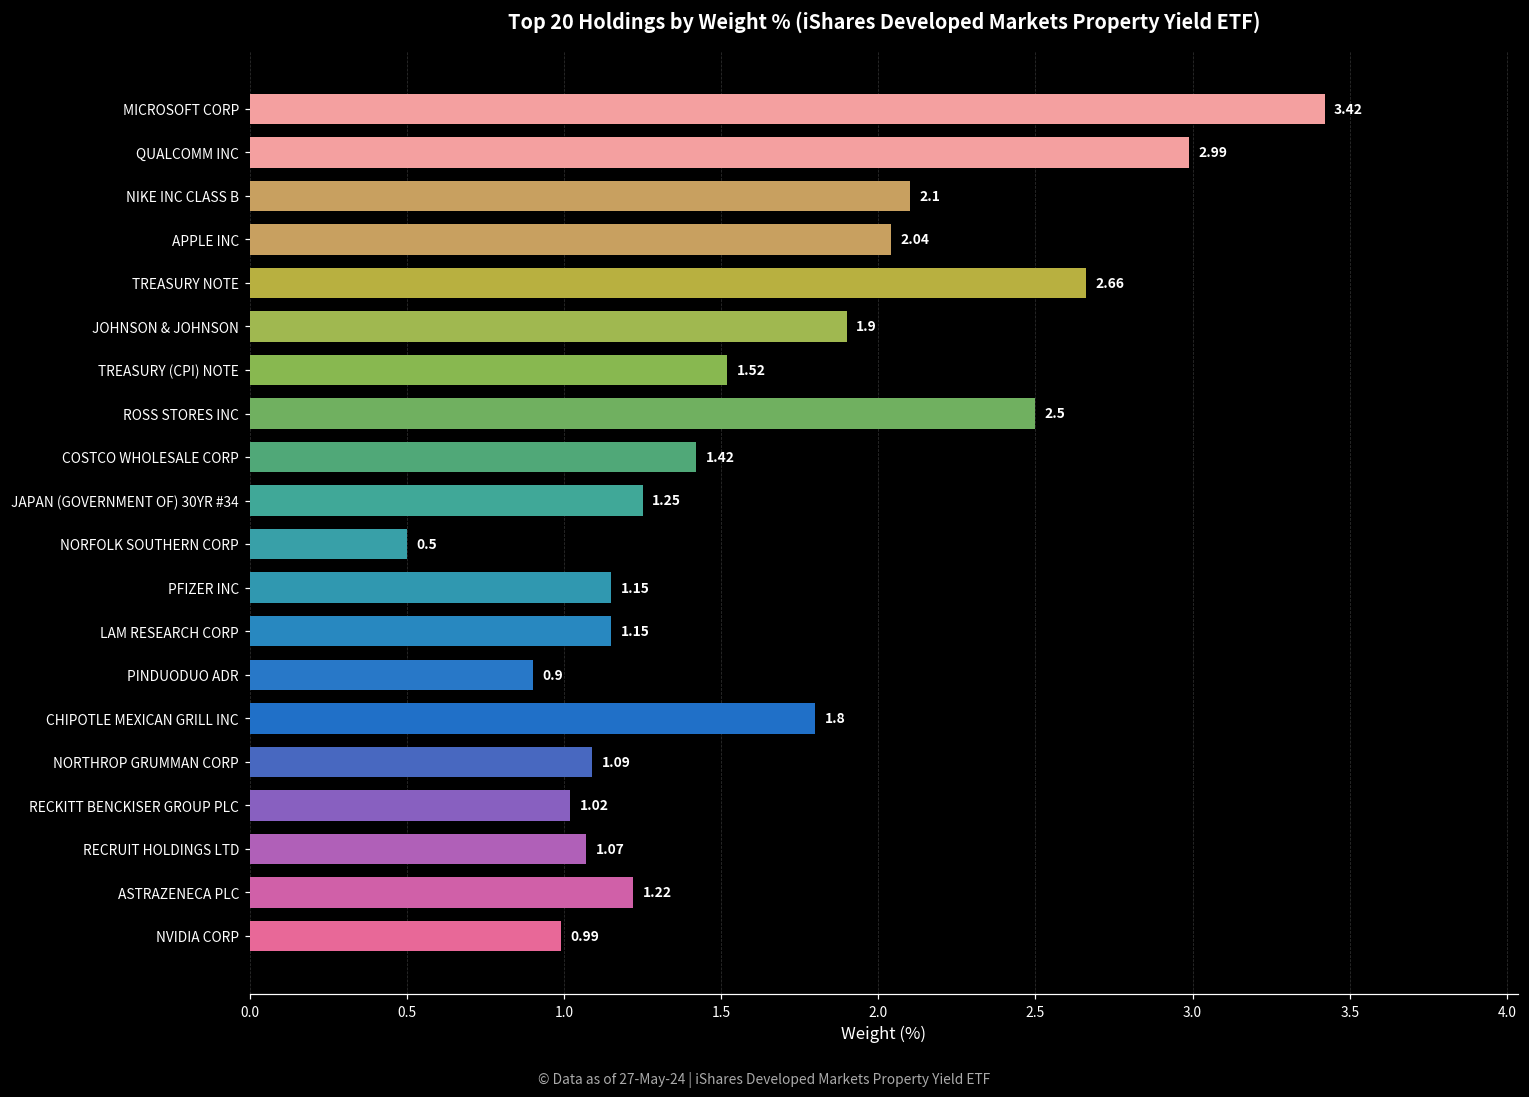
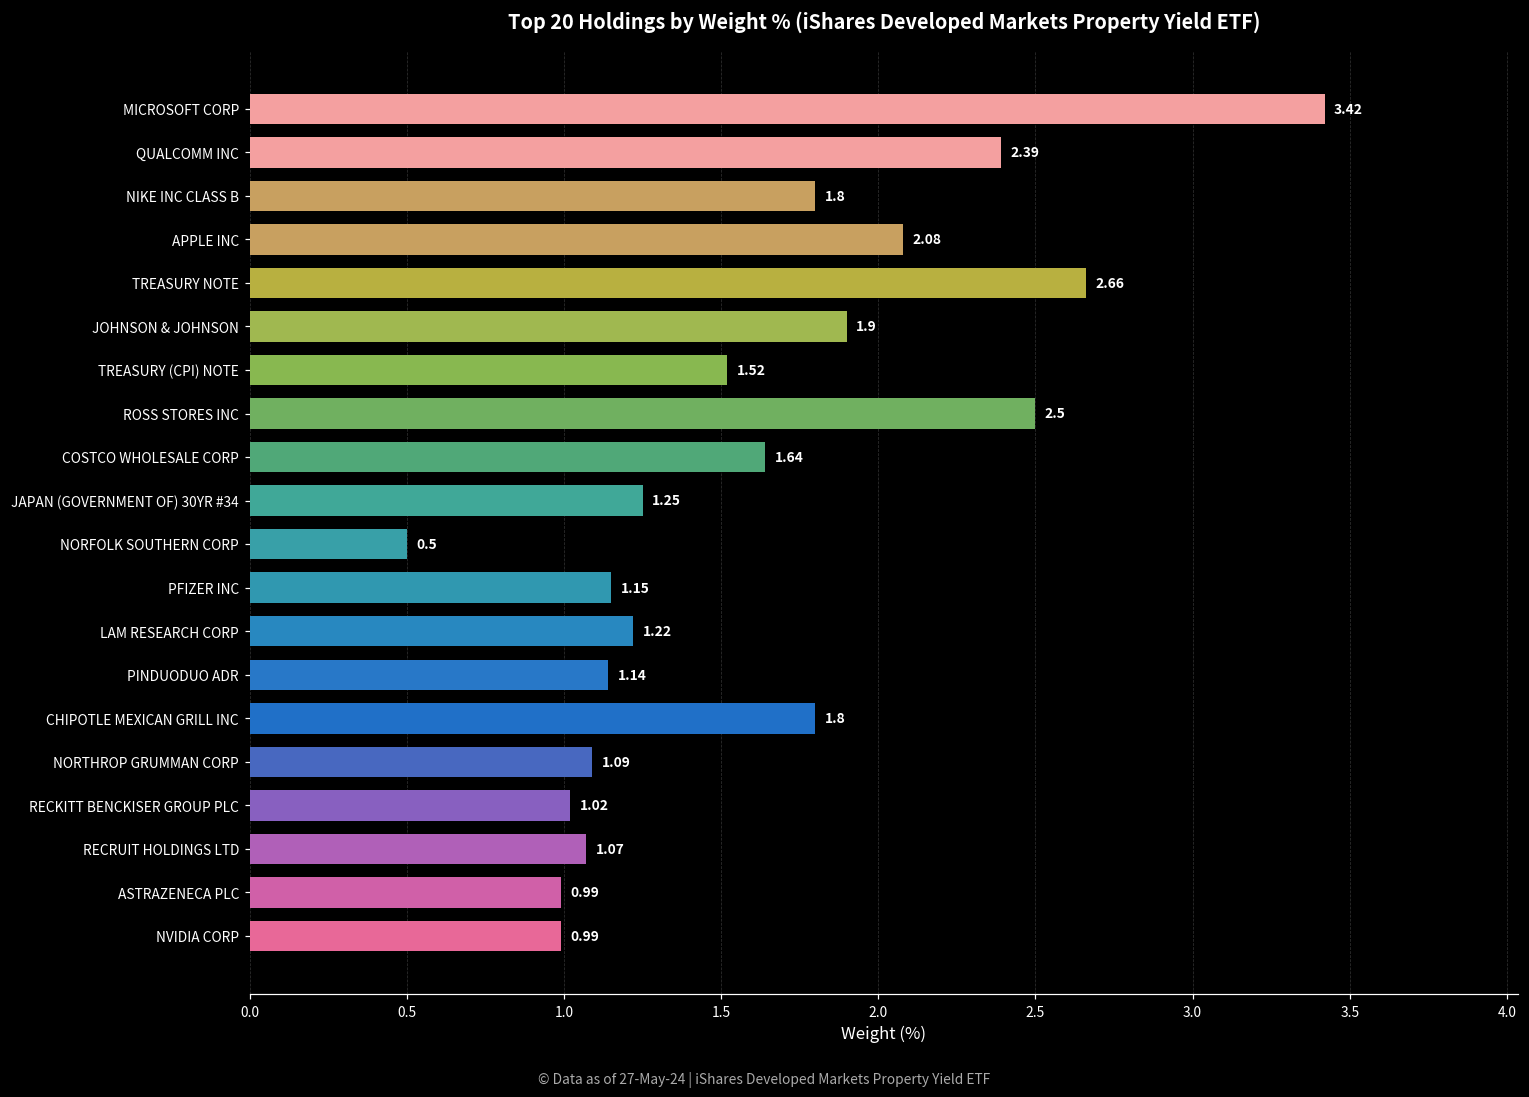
  {
    "MICROSOFT CORP": 3.42,
-   "QUALCOMM INC": 2.99,
-   "NIKE INC CLASS B": 2.1,
-   "APPLE INC": 2.04,
+   "QUALCOMM INC": 2.39,
+   "NIKE INC CLASS B": 1.8,
+   "APPLE INC": 2.08,
    "TREASURY NOTE": 2.66,
    "JOHNSON & JOHNSON": 1.9,
    "TREASURY (CPI) NOTE": 1.52,
    "ROSS STORES INC": 2.5,
-   "COSTCO WHOLESALE CORP": 1.42,
+   "COSTCO WHOLESALE CORP": 1.64,
    "JAPAN (GOVERNMENT OF) 30YR #34": 1.25,
    "NORFOLK SOUTHERN CORP": 0.5,
    "PFIZER INC": 1.15,
-   "LAM RESEARCH CORP": 1.15,
-   "PINDUODUO ADR": 0.9,
+   "LAM RESEARCH CORP": 1.22,
+   "PINDUODUO ADR": 1.14,
    "CHIPOTLE MEXICAN GRILL INC": 1.8,
    "NORTHROP GRUMMAN CORP": 1.09,
    "RECKITT BENCKISER GROUP PLC": 1.02,
    "RECRUIT HOLDINGS LTD": 1.07,
-   "ASTRAZENECA PLC": 1.22,
+   "ASTRAZENECA PLC": 0.99,
    "NVIDIA CORP": 0.99
  }
